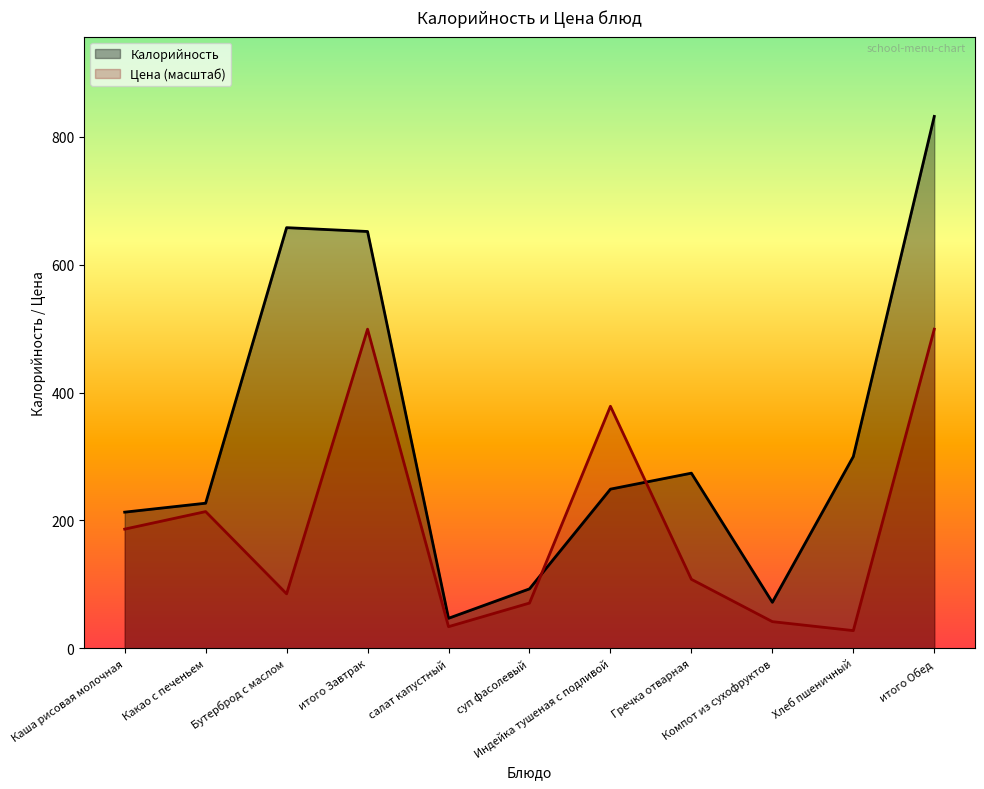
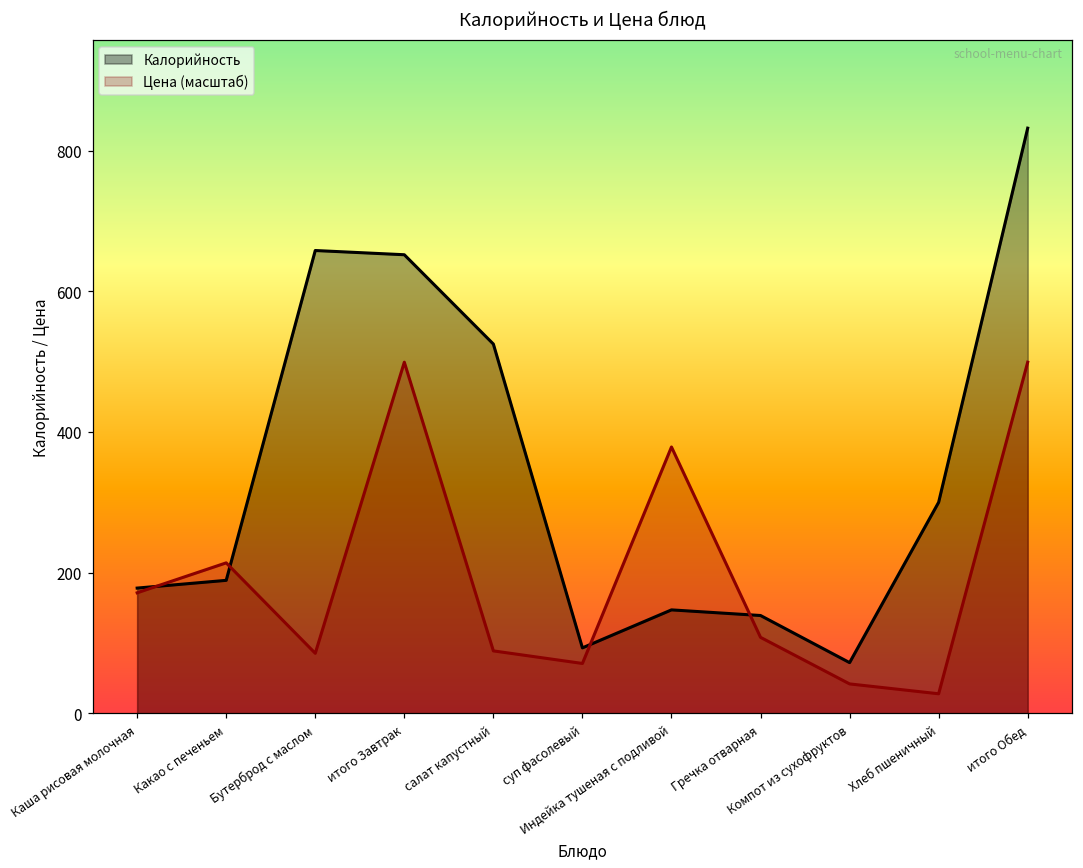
  {
    "Калорийность": {
-     "Каша рисовая молочная": 210,
-     "Какао с печеньем": 230,
+     "Каша рисовая молочная": 180,
+     "Какао с печеньем": 190,
      "Бутерброд с маслом": 660,
      "итого Завтрак": 650,
-     "салат капустный": 50,
+     "салат капустный": 530,
      "суп фасолевый": 90,
-     "Индейка тушеная с подливой": 250,
-     "Гречка отварная": 270,
+     "Индейка тушеная с подливой": 150,
+     "Гречка отварная": 140,
      "Компот из сухофруктов": 70,
      "Хлеб пшеничный": 300,
      "итого Обед": 830
    },
    "Цена (масштаб)": {
-     "Каша рисовая молочная": 190,
+     "Каша рисовая молочная": 170,
      "Какао с печеньем": 210,
      "Бутерброд с маслом": 90,
      "итого Завтрак": 500,
-     "салат капустный": 30,
+     "салат капустный": 90,
      "суп фасолевый": 70,
      "Индейка тушеная с подливой": 380,
      "Гречка отварная": 110,
      "Компот из сухофруктов": 40,
      "Хлеб пшеничный": 30,
      "итого Обед": 500
    }
  }
